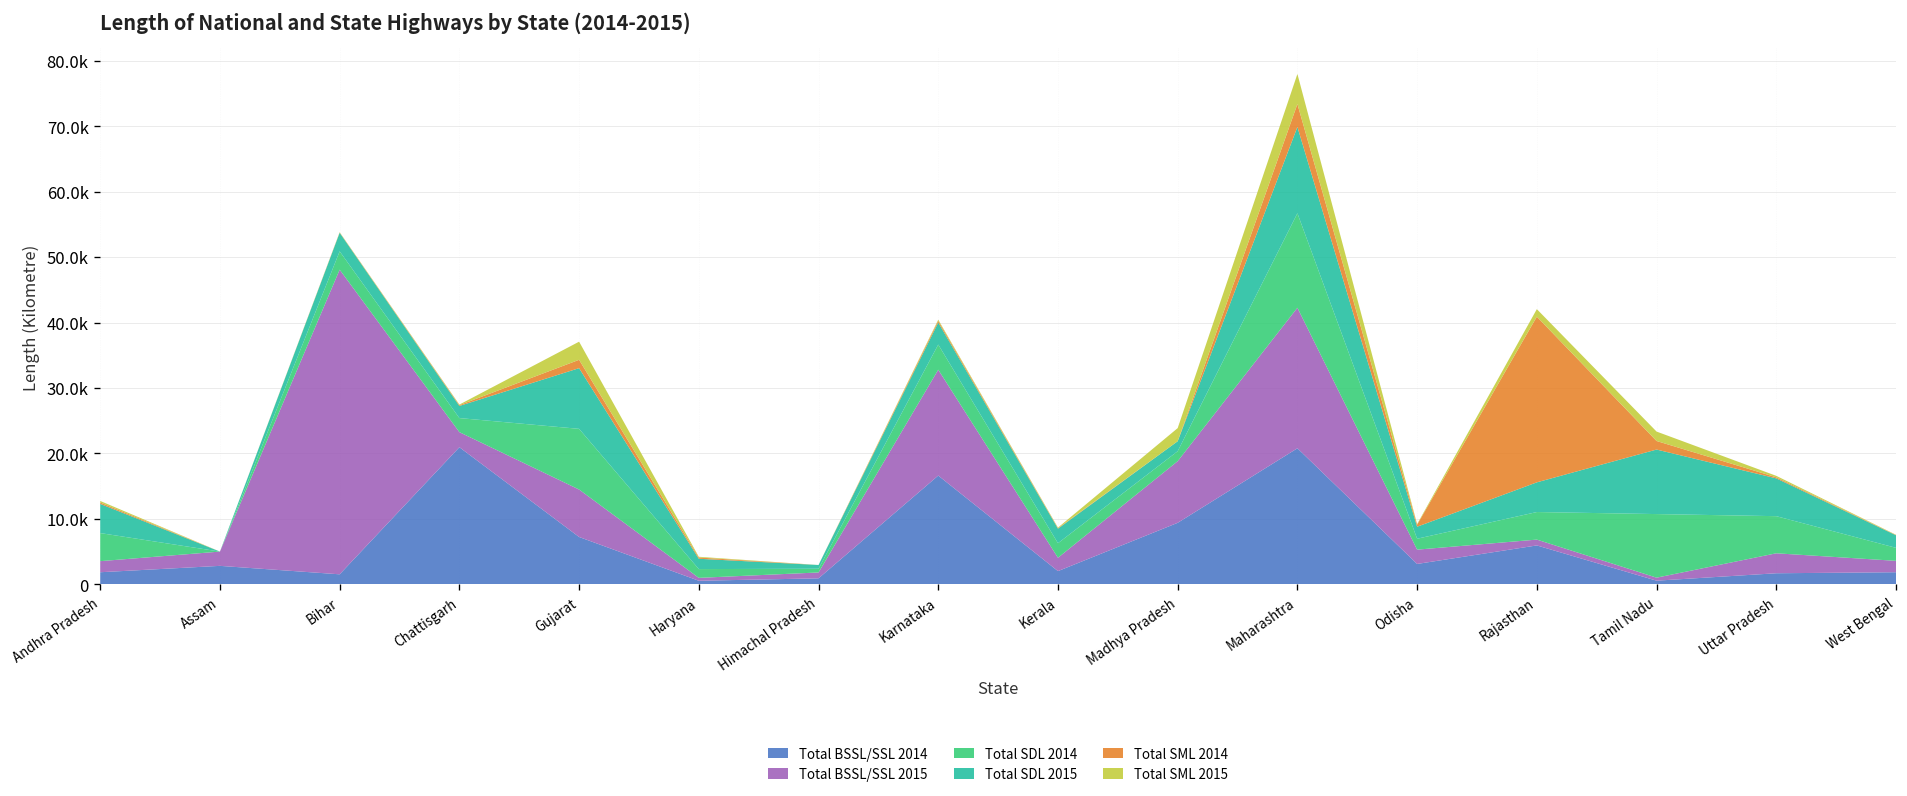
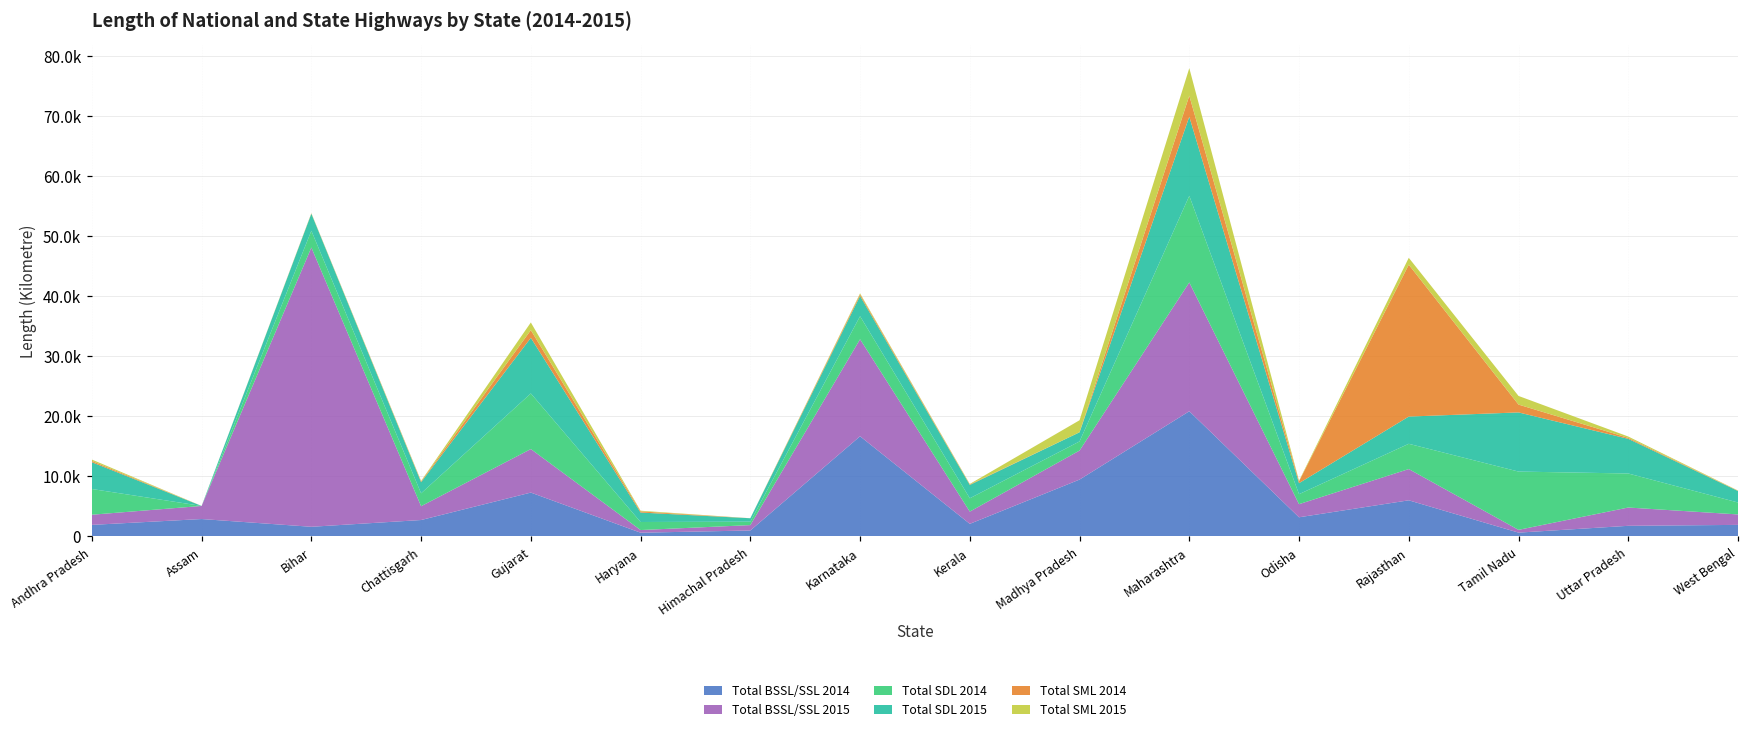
  {
    "Total BSSL/SSL 2014": {
      "Andhra Pradesh": 2000,
      "Assam": 3000,
      "Bihar": 2000,
-     "Chattisgarh": 21000,
+     "Chattisgarh": 3000,
      "Gujarat": 7000,
      "Himachal Pradesh": 1000,
      "Karnataka": 17000,
      "Kerala": 2000,
      "Madhya Pradesh": 9000,
      "Maharashtra": 21000,
      "Odisha": 3000,
      "Rajasthan": 6000,
      "Uttar Pradesh": 2000,
      "West Bengal": 2000
    },
    "Total BSSL/SSL 2015": {
      "Andhra Pradesh": 2000,
      "Bihar": 47000,
      "Chattisgarh": 2000,
      "Gujarat": 7000,
      "Himachal Pradesh": 1000,
      "Karnataka": 16000,
      "Kerala": 2000,
-     "Madhya Pradesh": 9000,
+     "Madhya Pradesh": 5000,
      "Maharashtra": 21000,
      "Odisha": 2000,
-     "Rajasthan": 1000,
+     "Rajasthan": 5000,
      "Uttar Pradesh": 3000,
      "West Bengal": 2000
    },
    "Total SML 2014": {
      "Gujarat": 1000,
      "Maharashtra": 4000,
      "Rajasthan": 25000,
      "Tamil Nadu": 1000
    },
    "Total SML 2015": {
-     "Gujarat": 3000,
+     "Gujarat": 1000,
      "Madhya Pradesh": 2000,
      "Maharashtra": 5000,
      "Rajasthan": 1000,
      "Tamil Nadu": 1000
    }
  }
